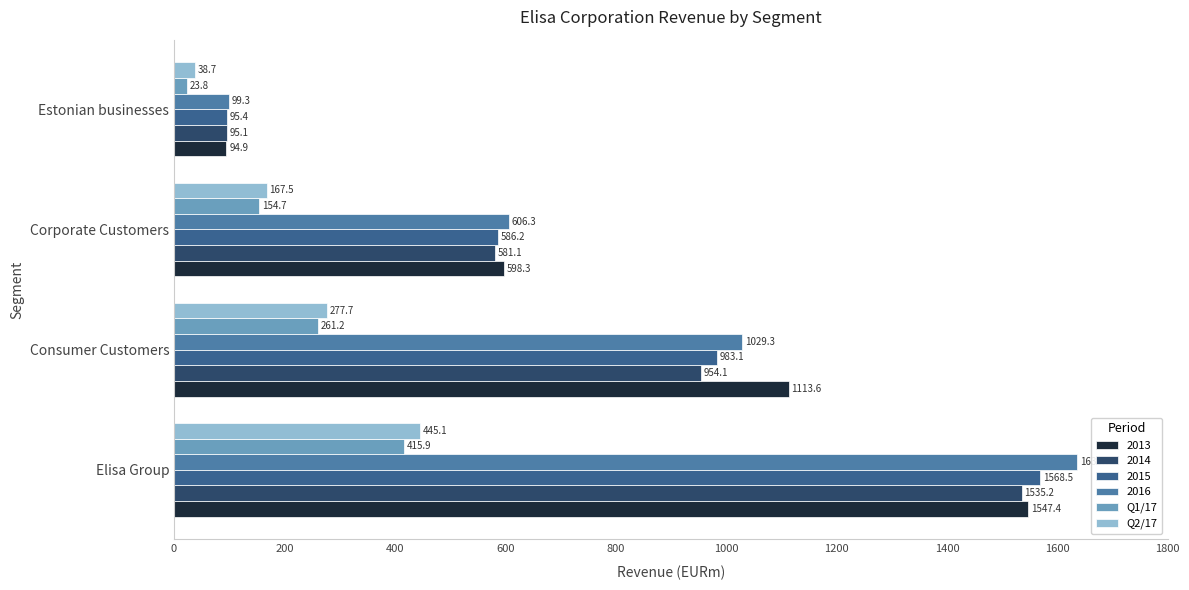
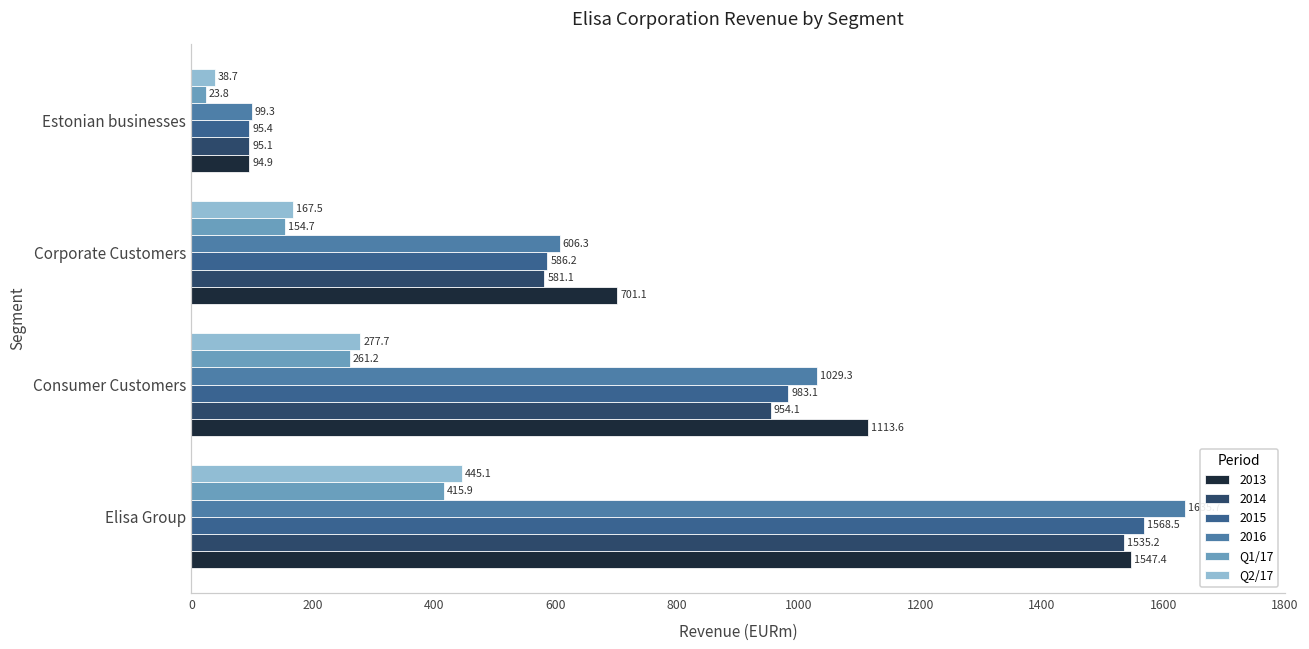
  {
    "2013": {
      "Estonian businesses": 94.9,
-     "Corporate Customers": 598.3,
+     "Corporate Customers": 701.1,
      "Consumer Customers": 1113.6,
      "Elisa Group": 1547.4
    }
  }
